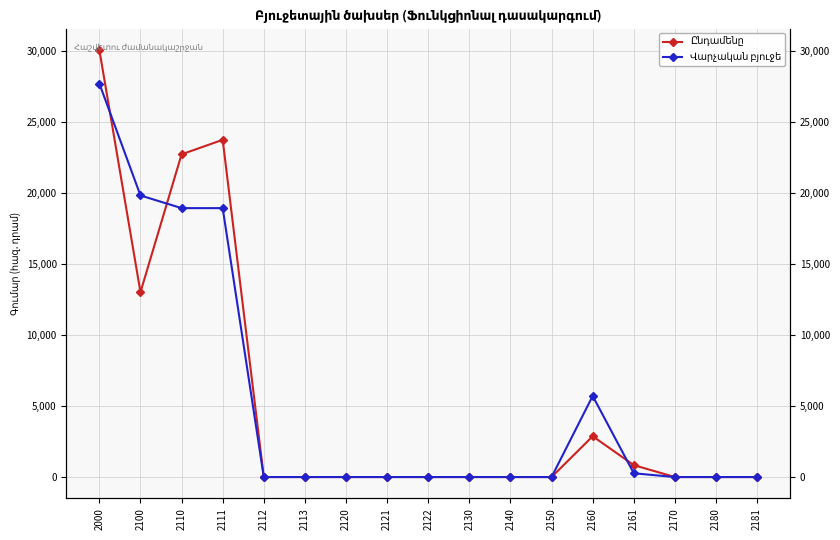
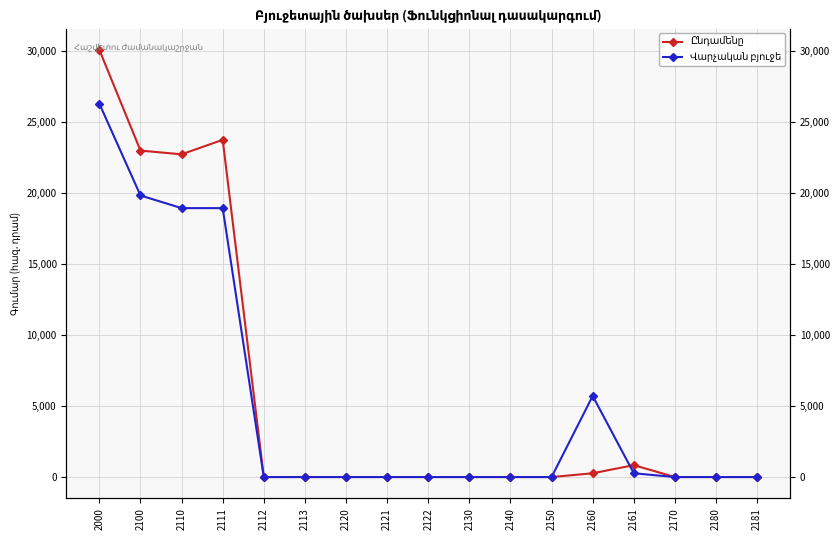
  {
    "Ընդամենը": {
      "2000": "30,100",
-     "2100": "13,000",
+     "2100": "23,000",
      "2110": "22,700",
      "2111": "23,700",
-     "2160": "2,900",
+     "2160": "300",
      "2161": "800"
    },
    "Վարչական բյուջե": {
-     "2000": "27,700",
+     "2000": "26,300",
      "2100": "19,800",
      "2110": "18,900",
      "2111": "18,900",
      "2160": "5,700",
      "2161": "300"
    }
  }
